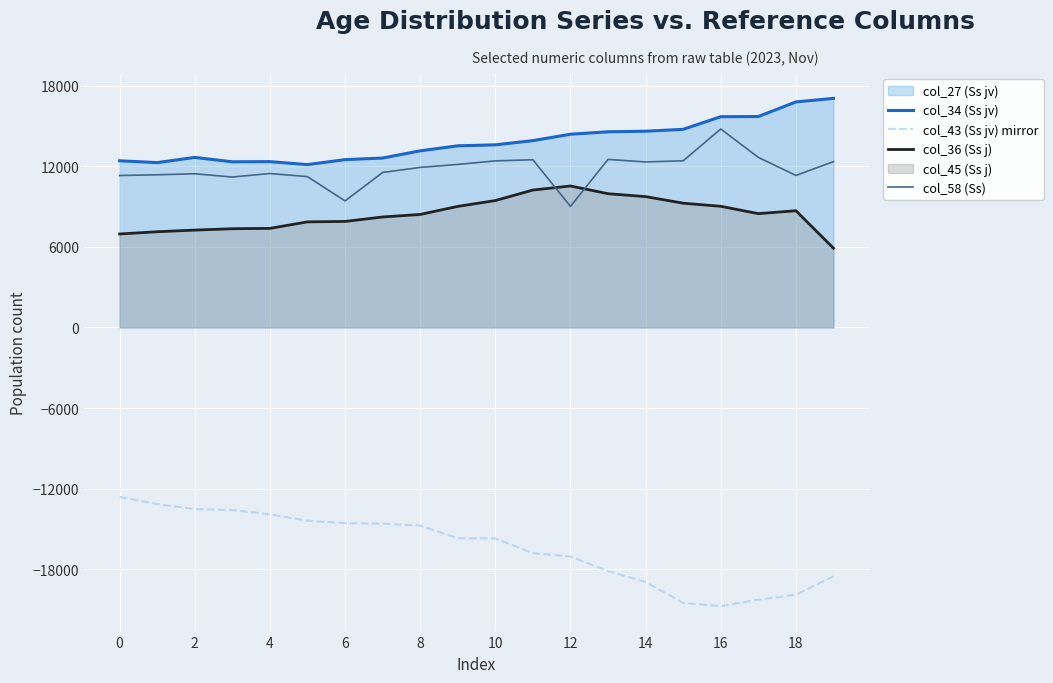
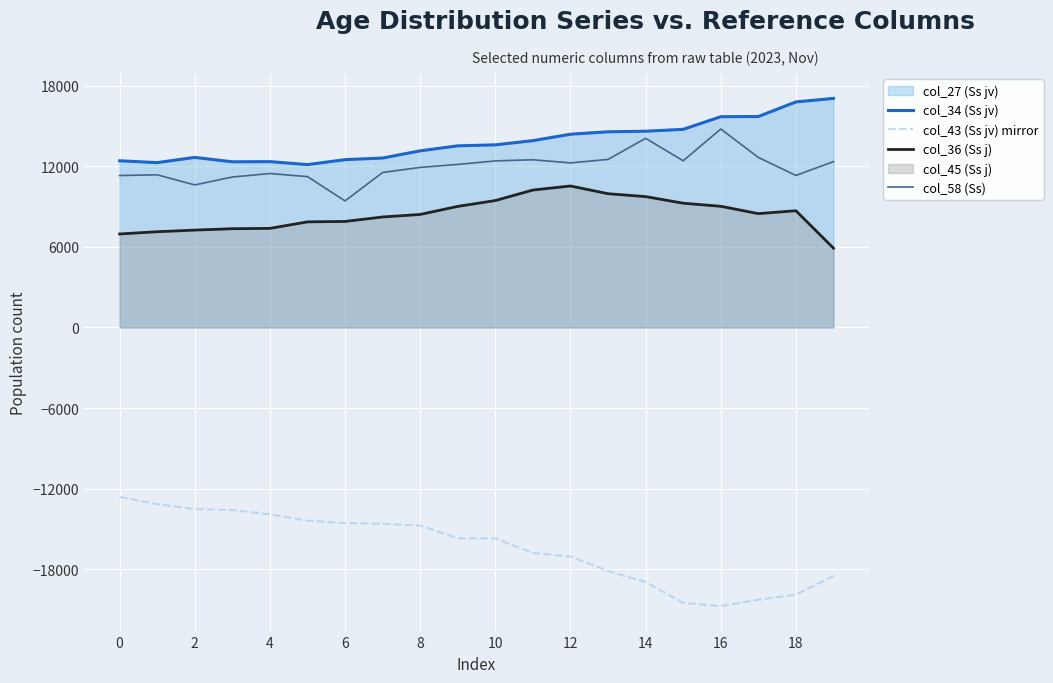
  {
    "col_58 (Ss)": {
      "0": 11300,
-     "2": 11500,
+     "2": 10600,
      "4": 11500,
      "6": 9400,
      "8": 11900,
      "10": 12400,
-     "12": 9000,
-     "14": 12300,
+     "12": 12300,
+     "14": 14100,
      "16": 14800,
      "18": 11300
    }
  }
